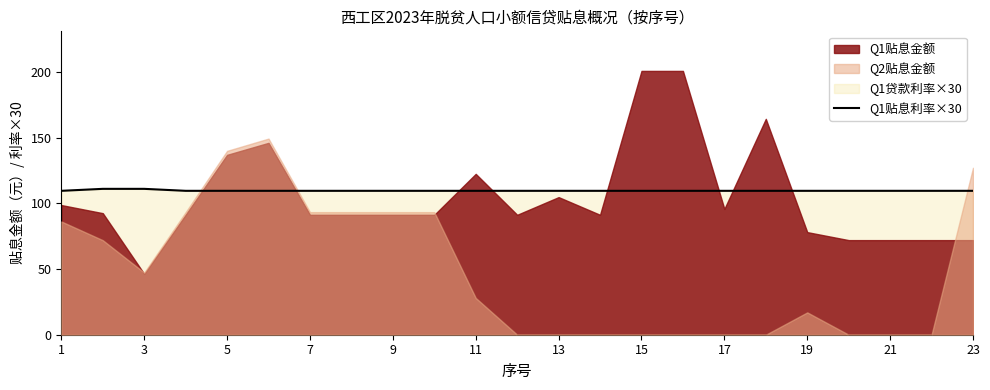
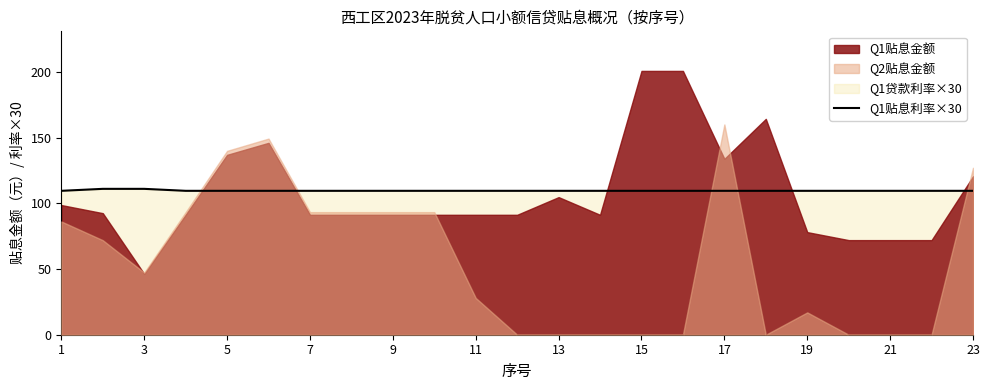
  {
    "Q1贴息金额": {
      "1": 99,
      "5": 137,
      "7": 91,
      "9": 91,
-     "11": 122,
+     "11": 91,
      "13": 105,
      "15": 201,
-     "17": 96,
+     "17": 134,
      "19": 78,
      "21": 72,
-     "23": 72
+     "23": 121
    },
    "Q2贴息金额": {
      "1": 86,
      "5": 140,
      "7": 93,
      "9": 93,
      "11": 28,
      "13": 0,
      "15": 0,
-     "17": 0,
+     "17": 160,
      "19": 17,
      "21": 0,
      "23": 127
    },
    "Q1贷款利率×30": {
      "1": 110,
      "3": 111,
      "5": 110,
      "7": 110,
      "9": 110,
      "11": 110,
      "13": 110,
      "15": 110,
      "17": 110,
      "19": 110,
      "21": 110,
      "23": 110
    }
  }
